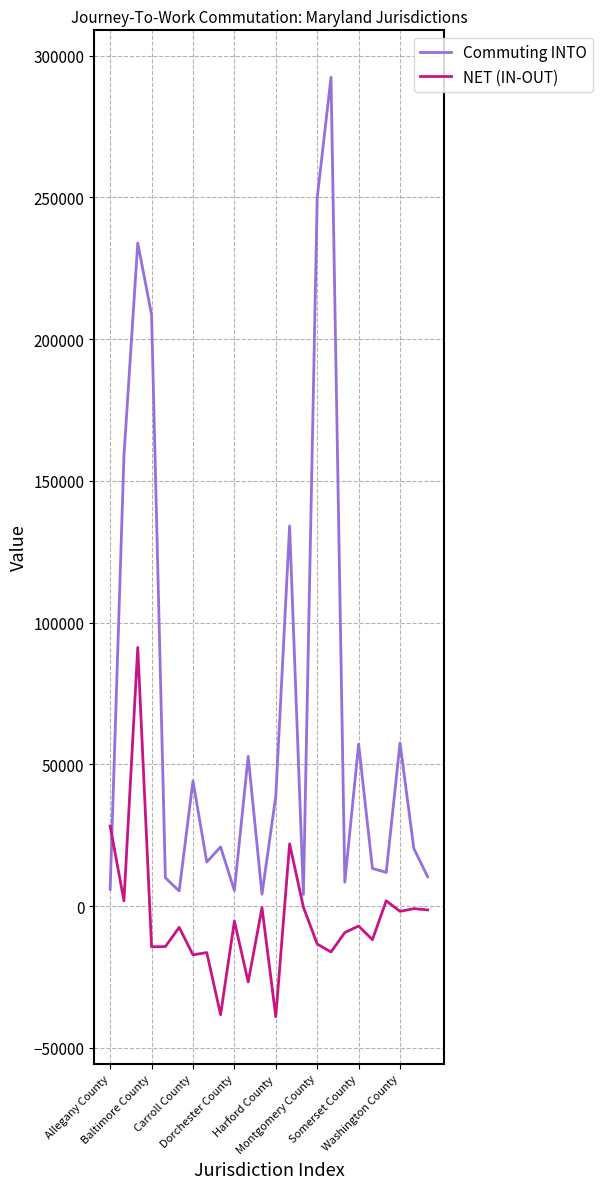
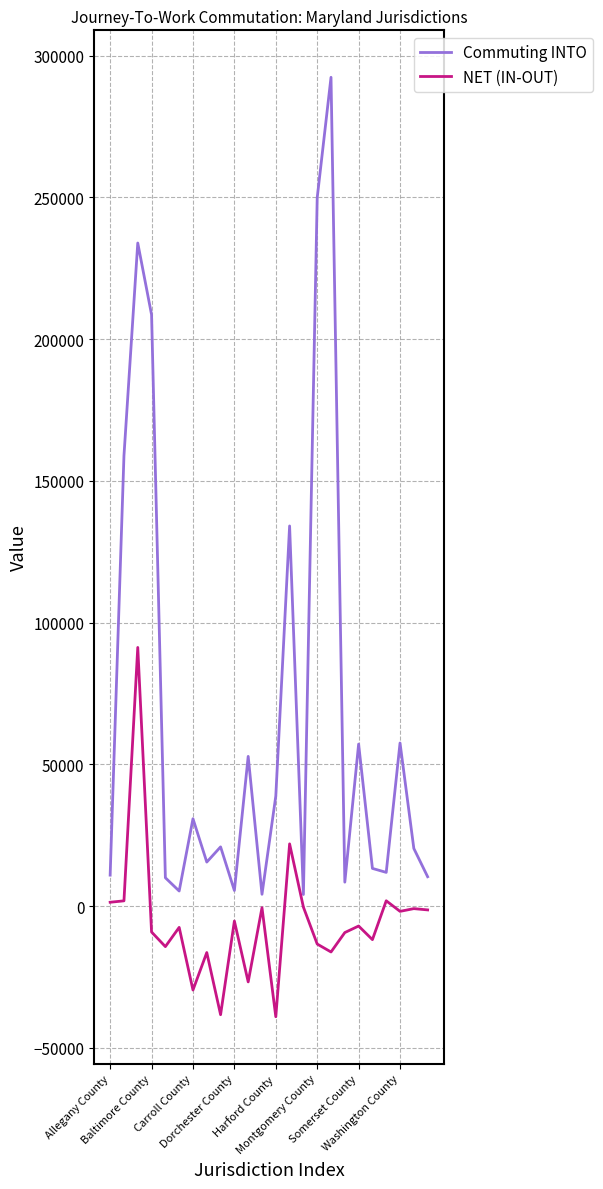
  {
    "Commuting INTO": {
-     "Allegany County": 6000,
+     "Allegany County": 11000,
      "Baltimore County": 209000,
-     "Carroll County": 44000,
+     "Carroll County": 31000,
      "Dorchester County": 6000,
      "Harford County": 39000,
      "Montgomery County": 250000,
      "Somerset County": 57000,
      "Washington County": 58000
    },
    "NET (IN-OUT)": {
-     "Allegany County": 28000,
-     "Baltimore County": -14000,
-     "Carroll County": -17000,
+     "Allegany County": 1000,
+     "Baltimore County": -9000,
+     "Carroll County": -30000,
      "Dorchester County": -5000,
      "Harford County": -39000,
      "Montgomery County": -13000,
      "Somerset County": -7000,
      "Washington County": -2000
    }
  }
